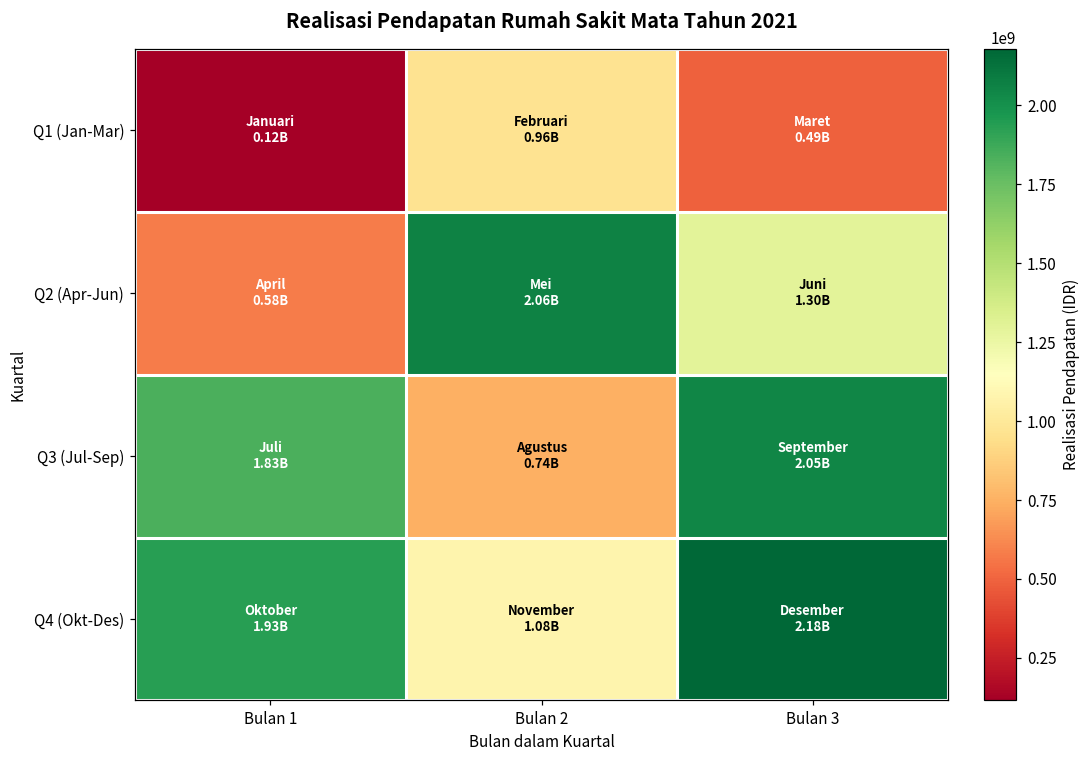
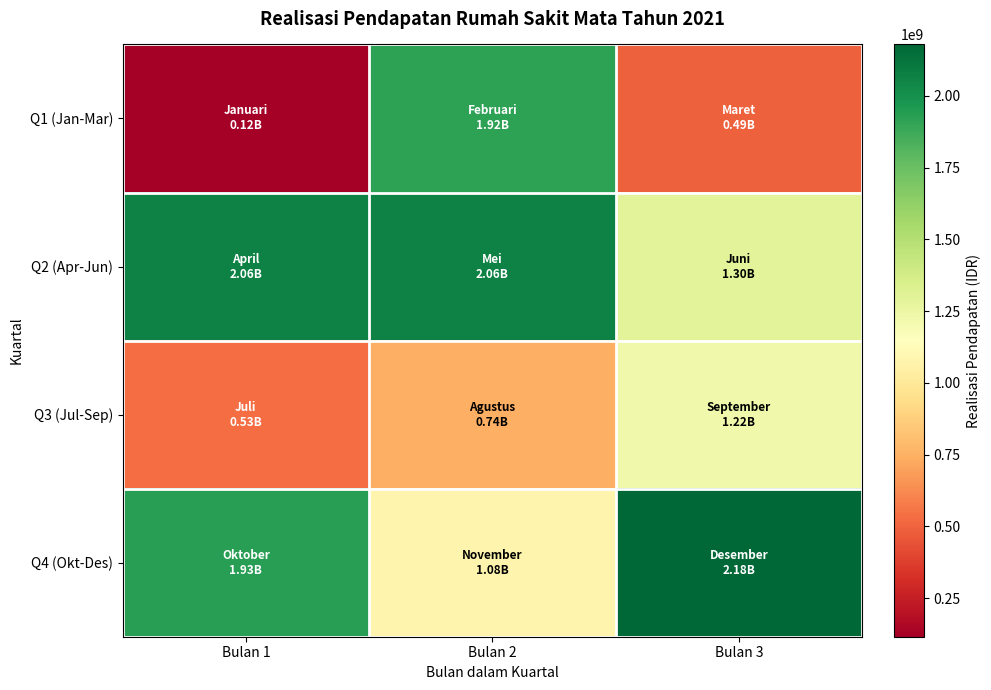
  {
    "Q1 (Jan-Mar)": {
      "Bulan 1": "0.12B",
-     "Bulan 2": "0.96B",
+     "Bulan 2": "1.92B",
      "Bulan 3": "0.49B"
    },
    "Q2 (Apr-Jun)": {
-     "Bulan 1": "0.58B",
+     "Bulan 1": "2.06B",
      "Bulan 2": "2.06B",
      "Bulan 3": "1.30B"
    },
    "Q3 (Jul-Sep)": {
-     "Bulan 1": "1.83B",
+     "Bulan 1": "0.53B",
      "Bulan 2": "0.74B",
-     "Bulan 3": "2.05B"
+     "Bulan 3": "1.22B"
    },
    "Q4 (Okt-Des)": {
      "Bulan 1": "1.93B",
      "Bulan 2": "1.08B",
      "Bulan 3": "2.18B"
    }
  }
